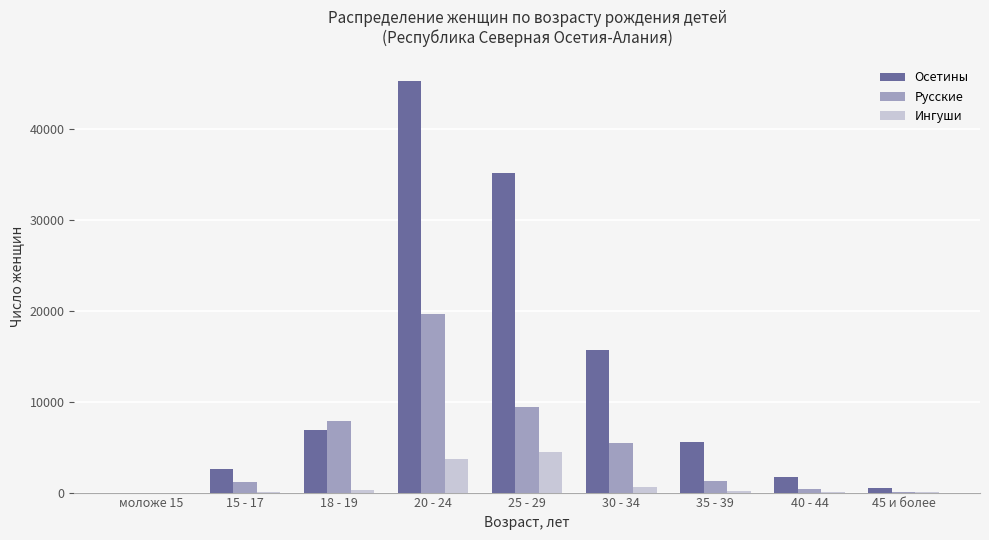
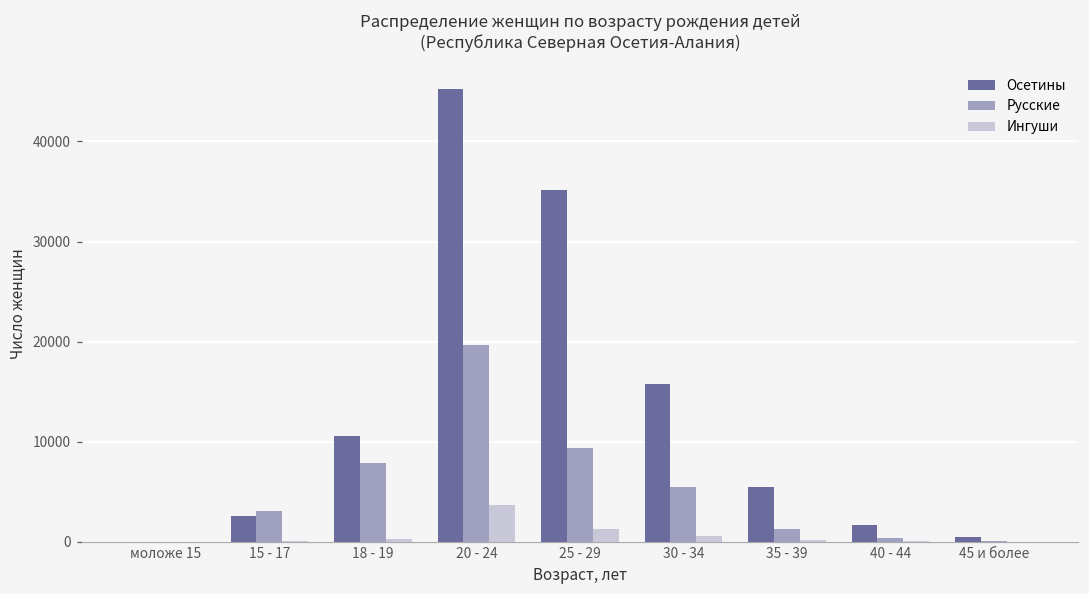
  {
    "Осетины": {
      "моложе 15": 0,
      "15 - 17": 3000,
-     "18 - 19": 7000,
+     "18 - 19": 11000,
      "20 - 24": 45000,
      "25 - 29": 35000,
      "30 - 34": 16000,
      "35 - 39": 6000,
      "40 - 44": 2000,
      "45 и более": 0
    },
    "Русские": {
      "моложе 15": 0,
-     "15 - 17": 1000,
+     "15 - 17": 3000,
      "18 - 19": 8000,
      "20 - 24": 20000,
      "25 - 29": 9000,
      "30 - 34": 5000,
      "35 - 39": 1000,
      "40 - 44": 0
    },
    "Ингуши": {
      "моложе 15": 0,
      "18 - 19": 0,
      "20 - 24": 4000,
-     "25 - 29": 4000,
+     "25 - 29": 1000,
      "30 - 34": 1000
    }
  }
